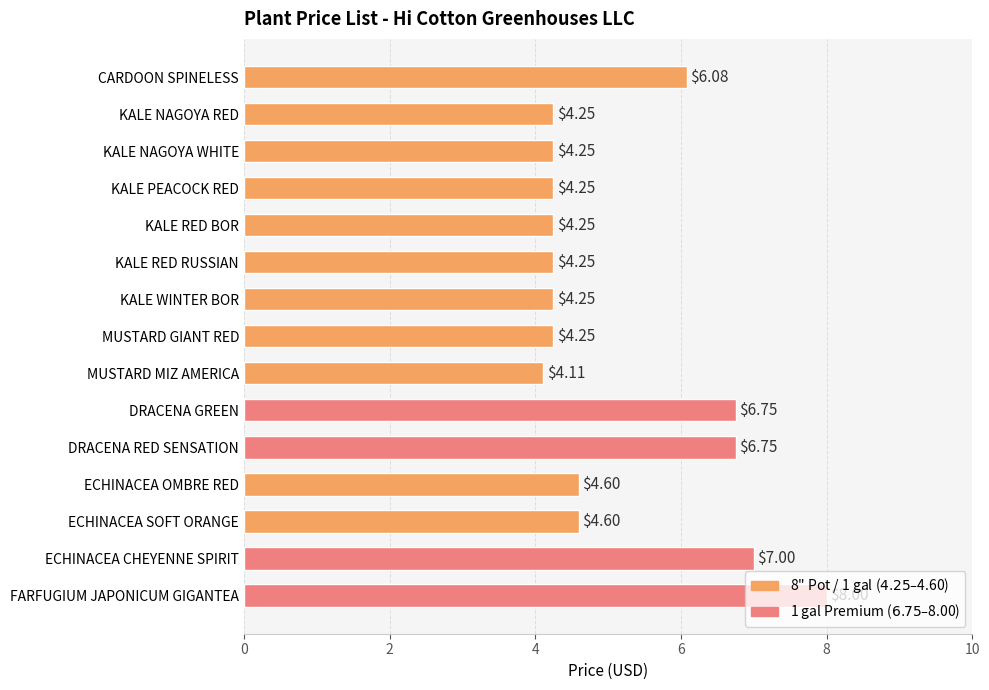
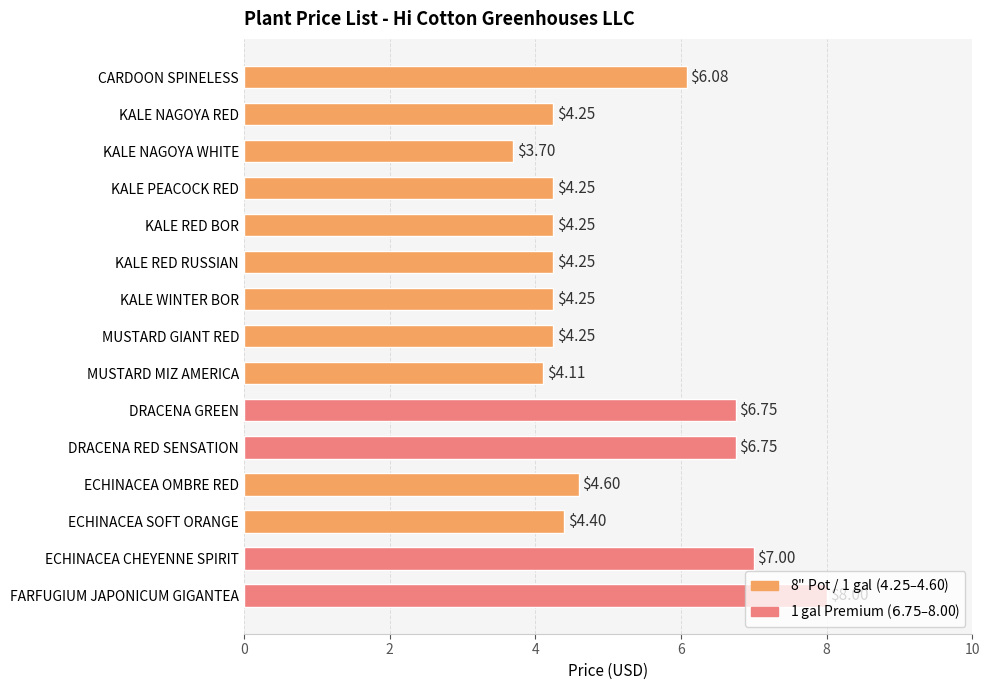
  {
    "CARDOON SPINELESS": "$6.08",
    "KALE NAGOYA RED": "$4.25",
-   "KALE NAGOYA WHITE": "$4.25",
+   "KALE NAGOYA WHITE": "$3.70",
    "KALE PEACOCK RED": "$4.25",
    "KALE RED BOR": "$4.25",
    "KALE RED RUSSIAN": "$4.25",
    "KALE WINTER BOR": "$4.25",
    "MUSTARD GIANT RED": "$4.25",
    "MUSTARD MIZ AMERICA": "$4.11",
    "DRACENA GREEN": "$6.75",
    "DRACENA RED SENSATION": "$6.75",
    "ECHINACEA OMBRE RED": "$4.60",
-   "ECHINACEA SOFT ORANGE": "$4.60",
+   "ECHINACEA SOFT ORANGE": "$4.40",
    "ECHINACEA CHEYENNE SPIRIT": "$7.00"
  }
